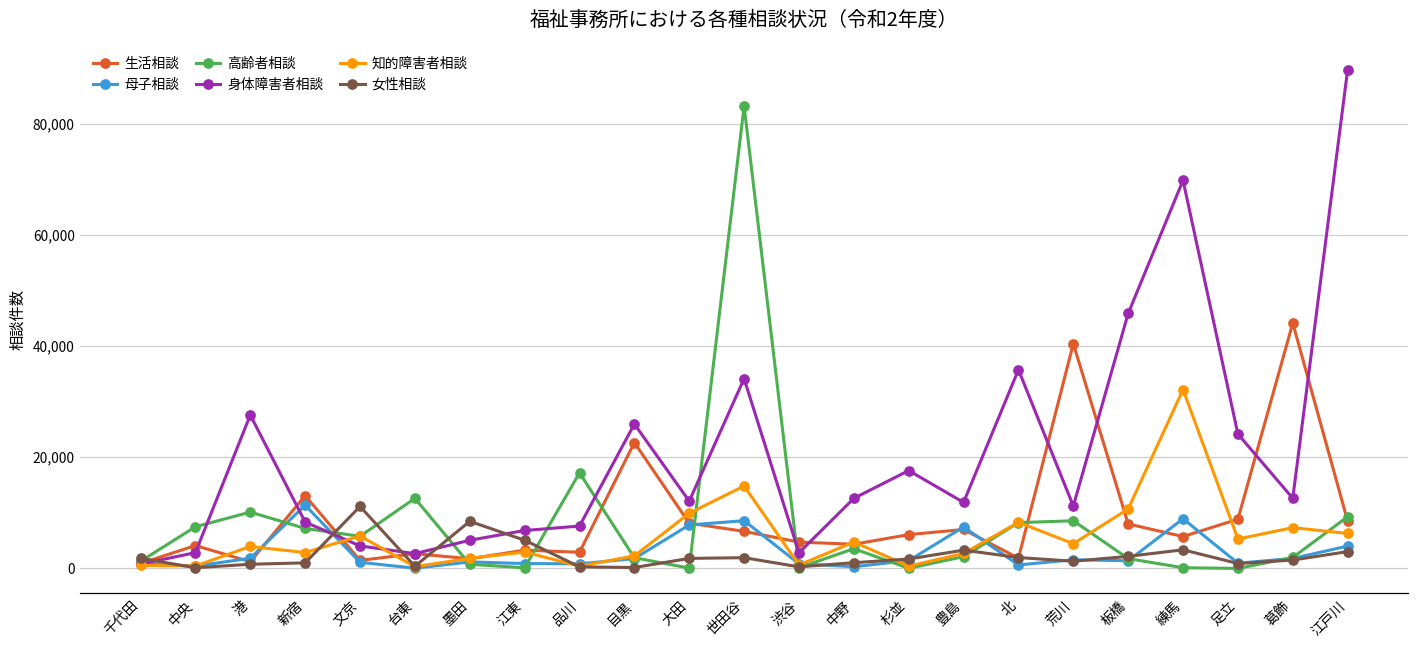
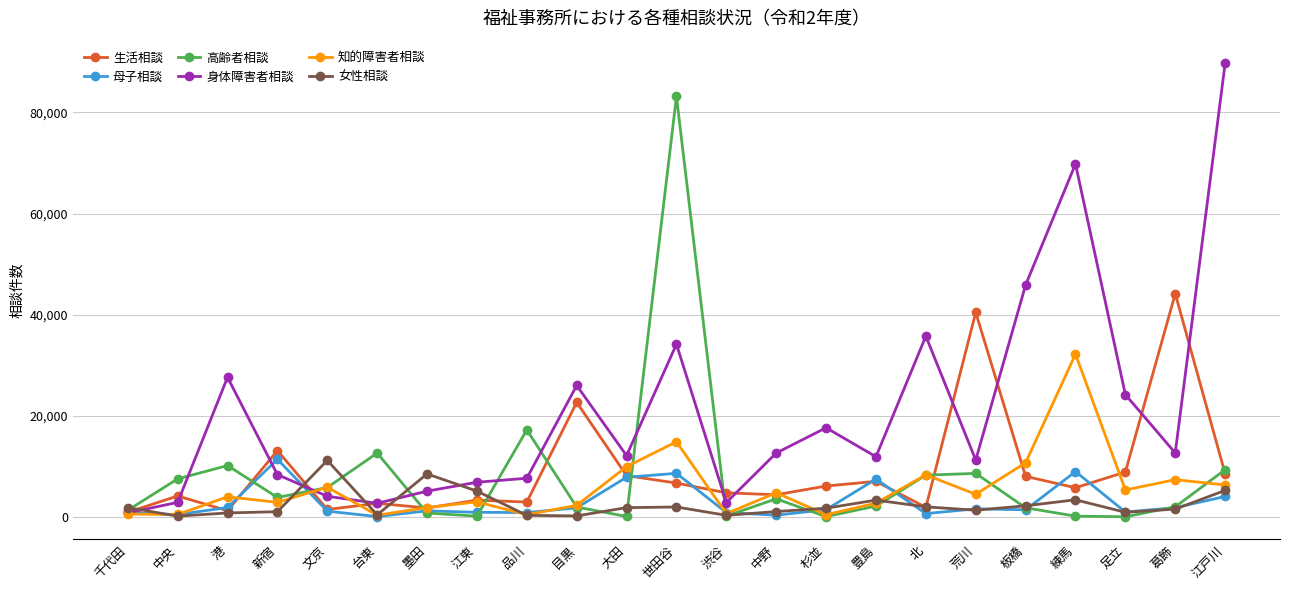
  {
    "生活相談": {
      "中央": "4,000",
      "新宿": "13,000",
      "品川": "3,000",
      "目黒": "23,000",
      "世田谷": "7,000",
      "渋谷": "5,000",
      "杉並": "6,000",
      "荒川": "40,000",
      "板橋": "8,000",
      "練馬": "6,000",
      "足立": "9,000",
      "葛飾": "44,000",
      "江戸川": "9,000"
    },
    "母子相談": {
      "港": "2,000",
      "新宿": "11,000",
      "江東": "1,000",
      "世田谷": "9,000",
      "中野": "0",
      "北": "1,000",
      "練馬": "9,000",
      "江戸川": "4,000"
    },
    "高齢者相談": {
      "中央": "7,000",
      "港": "10,000",
-     "新宿": "7,000",
+     "新宿": "4,000",
      "台東": "13,000",
      "江東": "0",
      "品川": "17,000",
      "大田": "0",
      "世田谷": "83,000",
      "中野": "4,000",
      "豊島": "2,000",
      "荒川": "9,000",
      "練馬": "0",
      "足立": "0",
      "江戸川": "9,000"
    },
    "身体障害者相談": {
      "中央": "3,000",
      "港": "28,000",
      "新宿": "8,000",
      "文京": "4,000",
      "墨田": "5,000",
      "江東": "7,000",
      "品川": "8,000",
      "目黒": "26,000",
      "大田": "12,000",
      "世田谷": "34,000",
      "渋谷": "3,000",
      "中野": "13,000",
      "杉並": "18,000",
      "豊島": "12,000",
      "北": "36,000",
      "荒川": "11,000",
      "板橋": "46,000",
      "練馬": "70,000",
      "足立": "24,000",
      "葛飾": "13,000",
      "江戸川": "90,000"
    },
    "知的障害者相談": {
      "港": "4,000",
      "新宿": "3,000",
      "大田": "10,000",
      "世田谷": "15,000",
      "豊島": "3,000",
      "荒川": "4,000",
      "板橋": "11,000",
      "練馬": "32,000",
      "足立": "5,000",
      "葛飾": "7,000",
      "江戸川": "6,000"
    },
    "女性相談": {
      "千代田": "2,000",
      "新宿": "1,000",
      "文京": "11,000",
      "墨田": "8,000",
      "江東": "5,000",
      "目黒": "0",
      "大田": "2,000",
      "世田谷": "2,000",
      "中野": "1,000",
      "豊島": "3,000",
      "練馬": "3,000",
-     "江戸川": "3,000"
+     "江戸川": "5,000"
    }
  }
